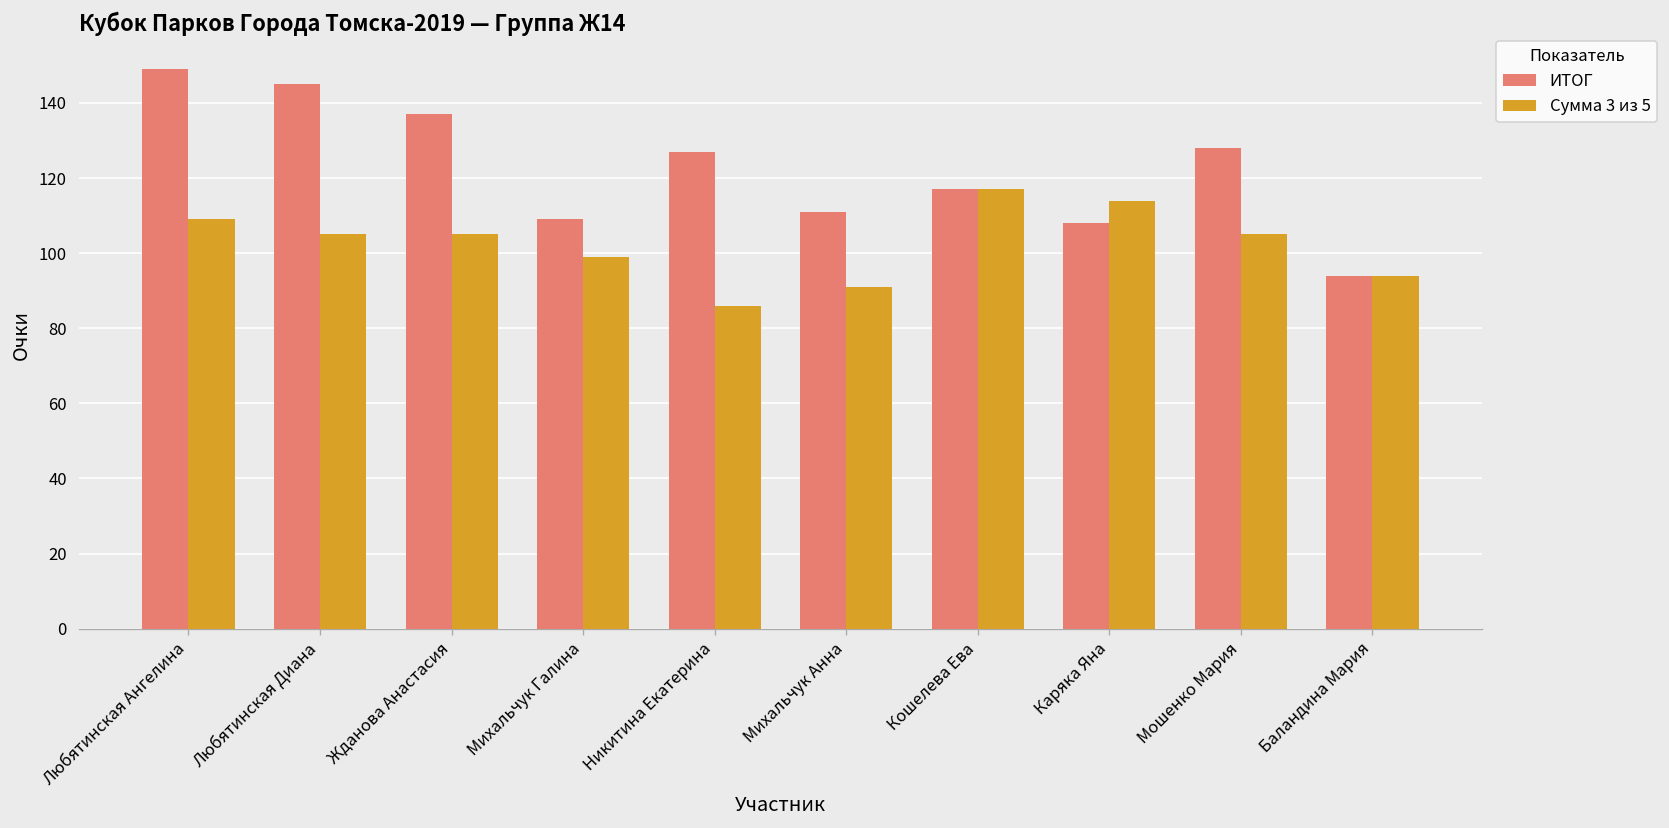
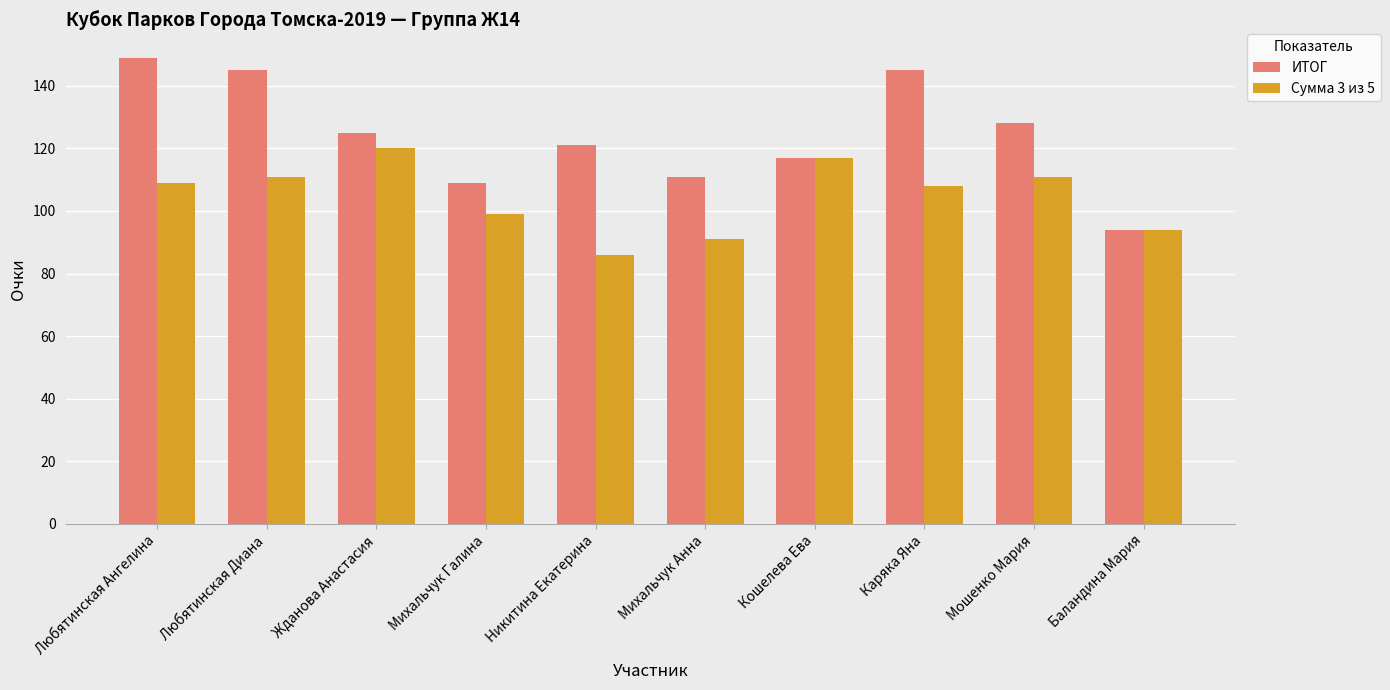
  {
    "ИТОГ": {
      "Любятинская Ангелина": 149,
      "Любятинская Диана": 145,
-     "Жданова Анастасия": 137,
+     "Жданова Анастасия": 125,
      "Михальчук Галина": 109,
-     "Никитина Екатерина": 127,
+     "Никитина Екатерина": 121,
      "Михальчук Анна": 111,
      "Кошелева Ева": 117,
-     "Каряка Яна": 108,
+     "Каряка Яна": 145,
      "Мошенко Мария": 128,
      "Баландина Мария": 94
    },
    "Сумма 3 из 5": {
      "Любятинская Ангелина": 109,
-     "Любятинская Диана": 105,
-     "Жданова Анастасия": 105,
+     "Любятинская Диана": 111,
+     "Жданова Анастасия": 120,
      "Михальчук Галина": 99,
      "Никитина Екатерина": 86,
      "Михальчук Анна": 91,
      "Кошелева Ева": 117,
-     "Каряка Яна": 114,
-     "Мошенко Мария": 105,
+     "Каряка Яна": 108,
+     "Мошенко Мария": 111,
      "Баландина Мария": 94
    }
  }
